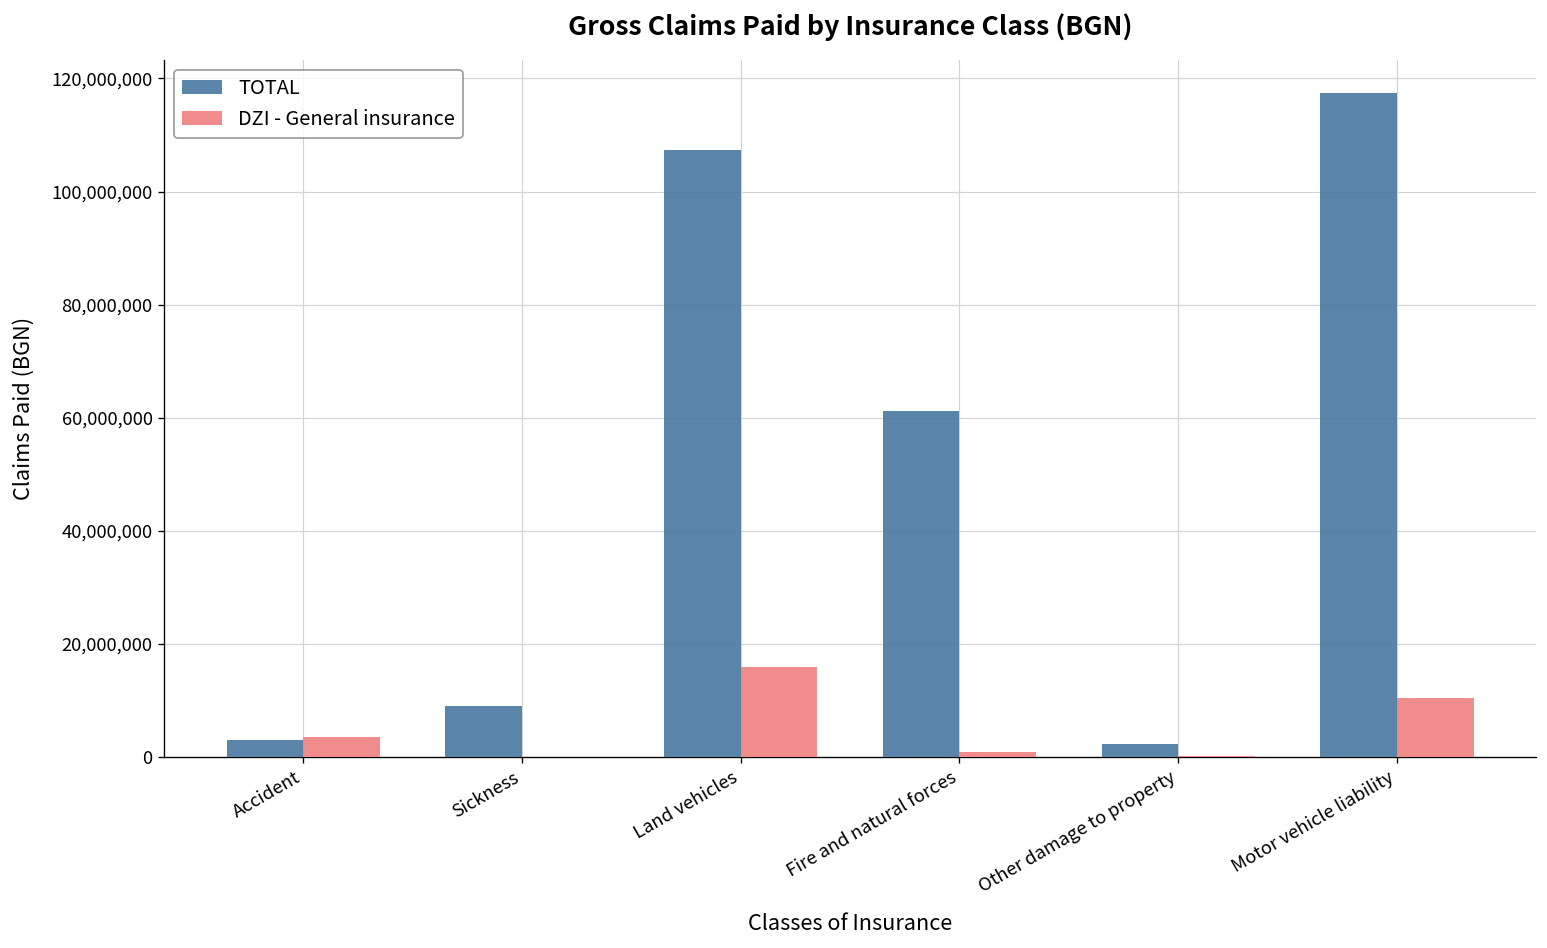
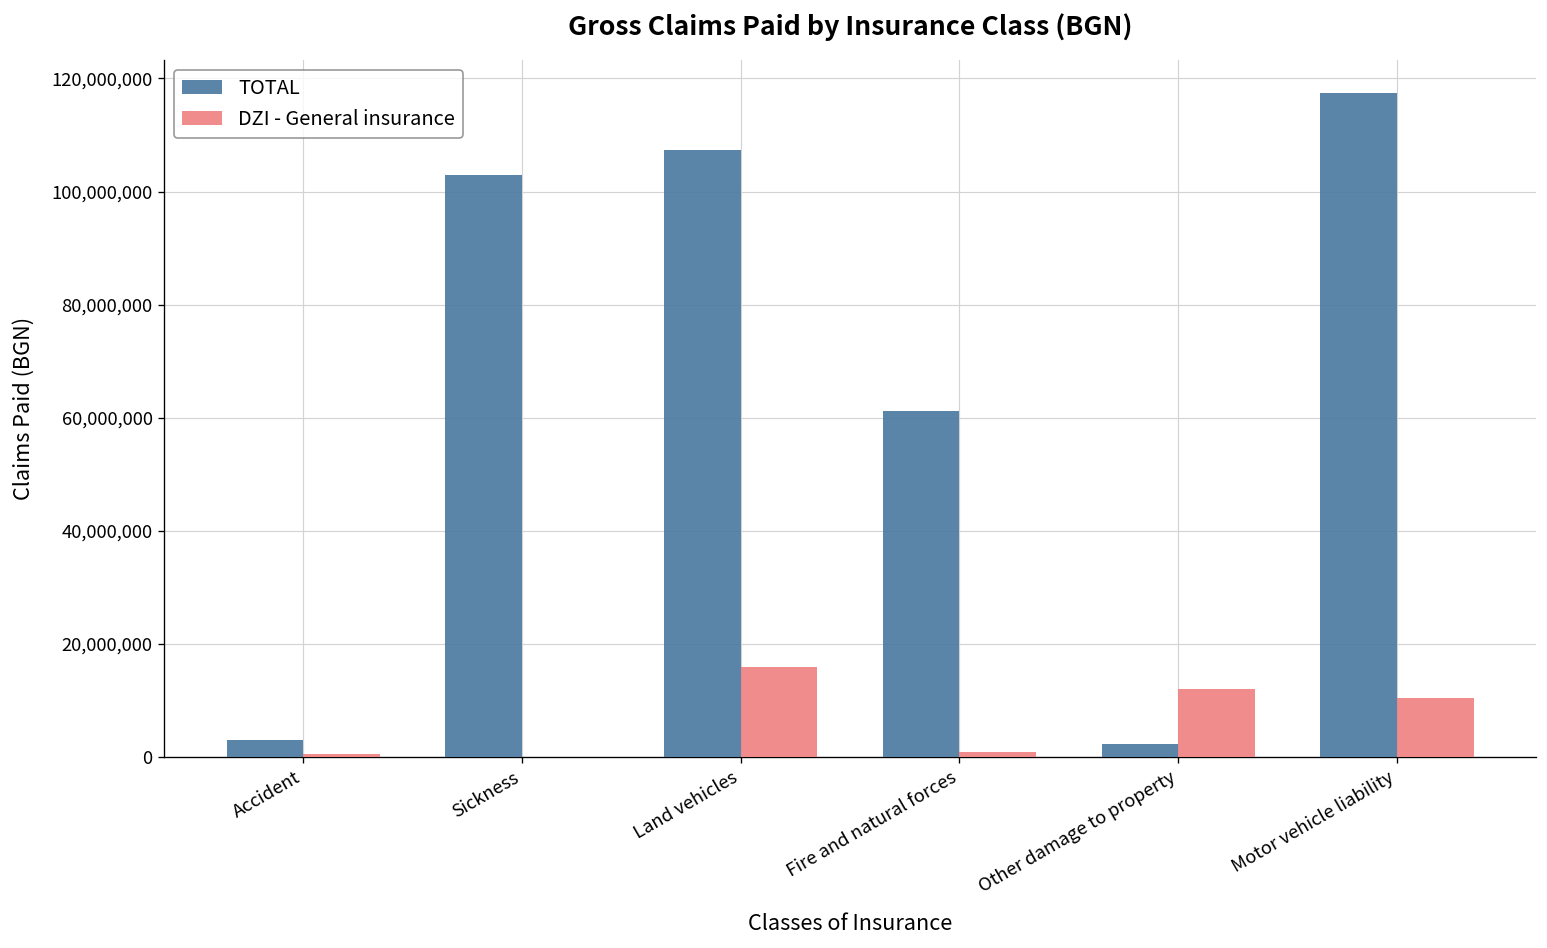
  {
    "TOTAL": {
      "Accident": "3,000,000",
-     "Sickness": "9,000,000",
+     "Sickness": "103,000,000",
      "Land vehicles": "107,000,000",
      "Fire and natural forces": "61,000,000",
      "Other damage to property": "2,000,000",
      "Motor vehicle liability": "117,000,000"
    },
    "DZI - General insurance": {
-     "Accident": "4,000,000",
+     "Accident": "1,000,000",
      "Sickness": "0",
      "Land vehicles": "16,000,000",
      "Fire and natural forces": "1,000,000",
-     "Other damage to property": "0",
+     "Other damage to property": "12,000,000",
      "Motor vehicle liability": "10,000,000"
    }
  }
